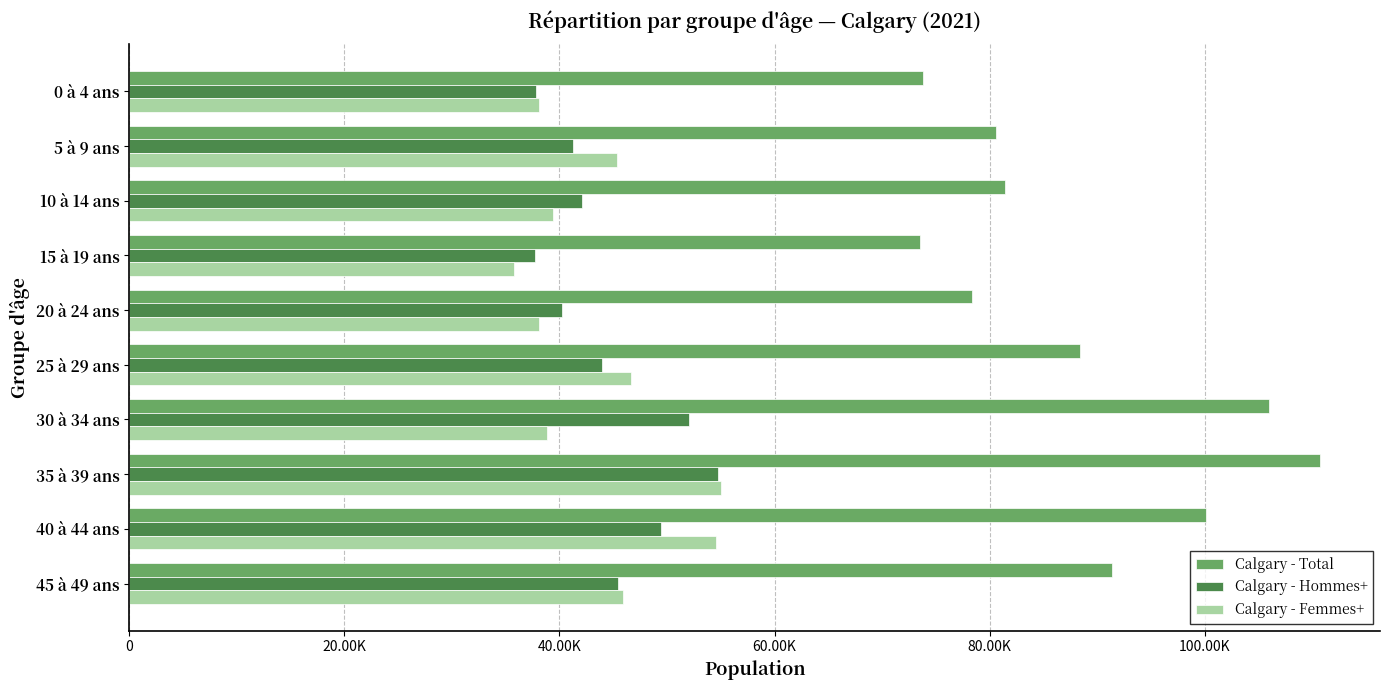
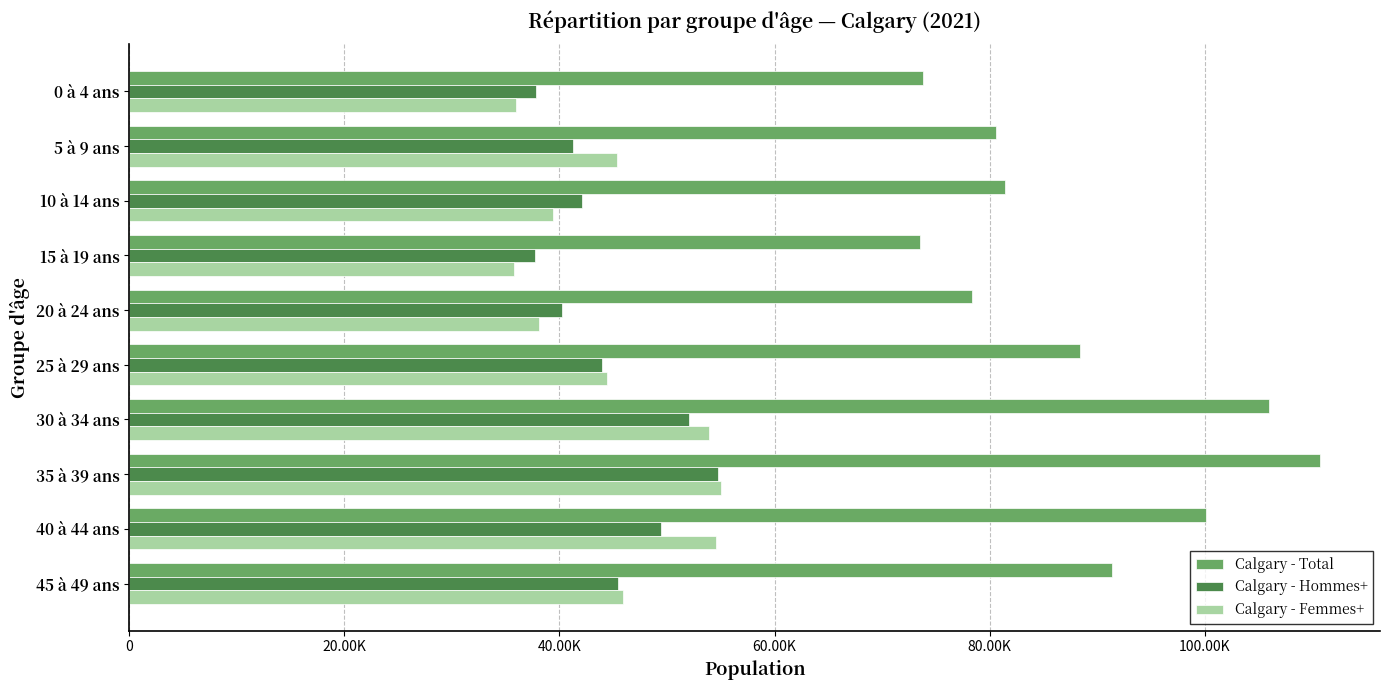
  {
    "Calgary - Femmes+": {
-     "0 à 4 ans": 38100,
+     "0 à 4 ans": 36000,
      "5 à 9 ans": 45400,
      "10 à 14 ans": 39400,
      "15 à 19 ans": 35800,
      "20 à 24 ans": 38100,
-     "25 à 29 ans": 46600,
-     "30 à 34 ans": 38900,
+     "25 à 29 ans": 44500,
+     "30 à 34 ans": 53900,
      "35 à 39 ans": 55000,
      "40 à 44 ans": 54500,
      "45 à 49 ans": 45900
    }
  }
